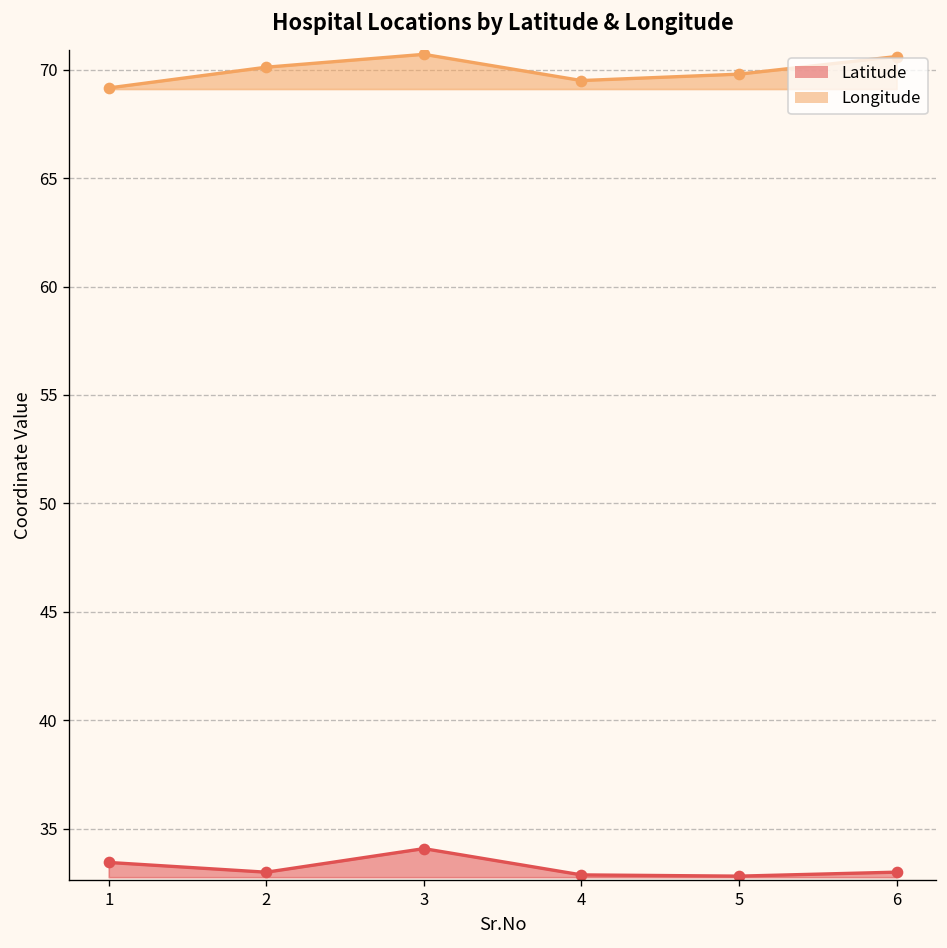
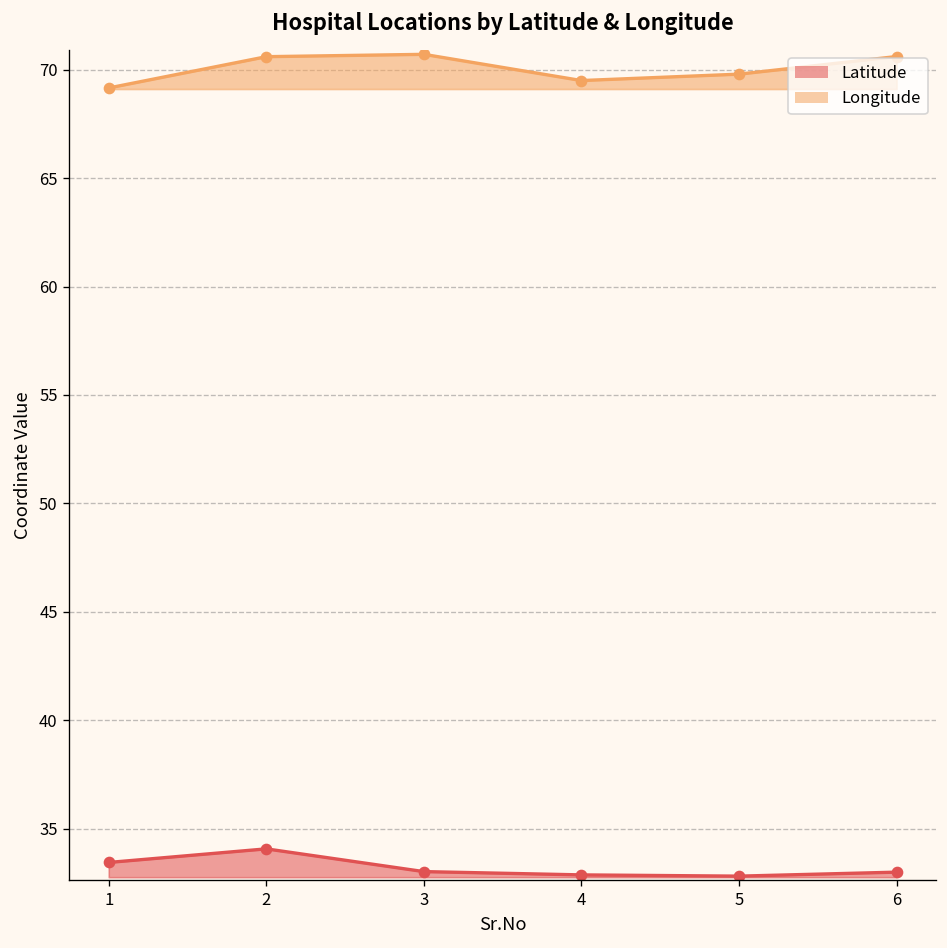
  {
    "Latitude": {
      "1": 33.4,
-     "2": 33.0,
-     "3": 34.1,
+     "2": 34.1,
+     "3": 33.0,
      "4": 32.9,
      "5": 32.8,
      "6": 33.0
    },
    "Longitude": {
      "1": 69.2,
-     "2": 70.1,
+     "2": 70.6,
      "3": 70.7,
      "4": 69.5,
      "5": 69.8,
      "6": 70.6
    }
  }
